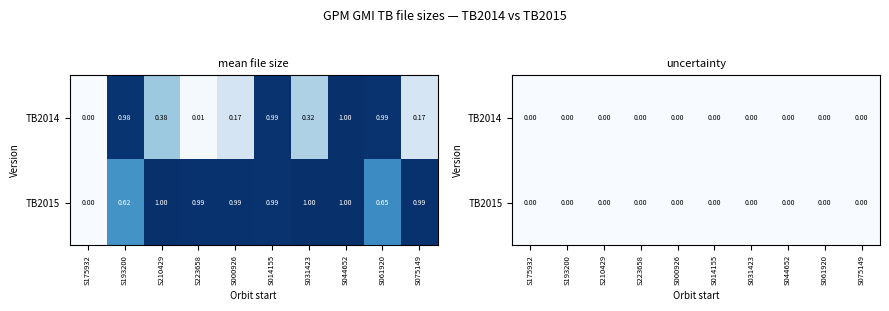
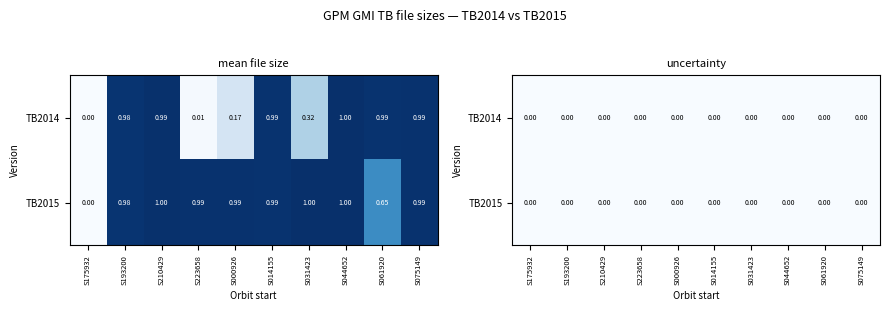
  {
    "mean file size": {
      "TB2014": {
        "S175932": 0.00,
        "S193200": 0.98,
-       "S210429": 0.38,
+       "S210429": 0.99,
        "S223658": 0.01,
        "S000926": 0.17,
        "S014155": 0.99,
        "S031423": 0.32,
        "S044652": 1.00,
        "S061920": 0.99,
-       "S075149": 0.17
+       "S075149": 0.99
      },
      "TB2015": {
        "S175932": 0.00,
-       "S193200": 0.62,
+       "S193200": 0.98,
        "S210429": 1.00,
        "S223658": 0.99,
        "S000926": 0.99,
        "S014155": 0.99,
        "S031423": 1.00,
        "S044652": 1.00,
        "S061920": 0.65,
        "S075149": 0.99
      }
    },
    "uncertainty": {
      "TB2014": {
        "S175932": 0.00,
        "S193200": 0.00,
        "S210429": 0.00,
        "S223658": 0.00,
        "S000926": 0.00,
        "S014155": 0.00,
        "S031423": 0.00,
        "S044652": 0.00,
        "S061920": 0.00,
        "S075149": 0.00
      },
      "TB2015": {
        "S175932": 0.00,
        "S193200": 0.00,
        "S210429": 0.00,
        "S223658": 0.00,
        "S000926": 0.00,
        "S014155": 0.00,
        "S031423": 0.00,
        "S044652": 0.00,
        "S061920": 0.00,
        "S075149": 0.00
      }
    }
  }
